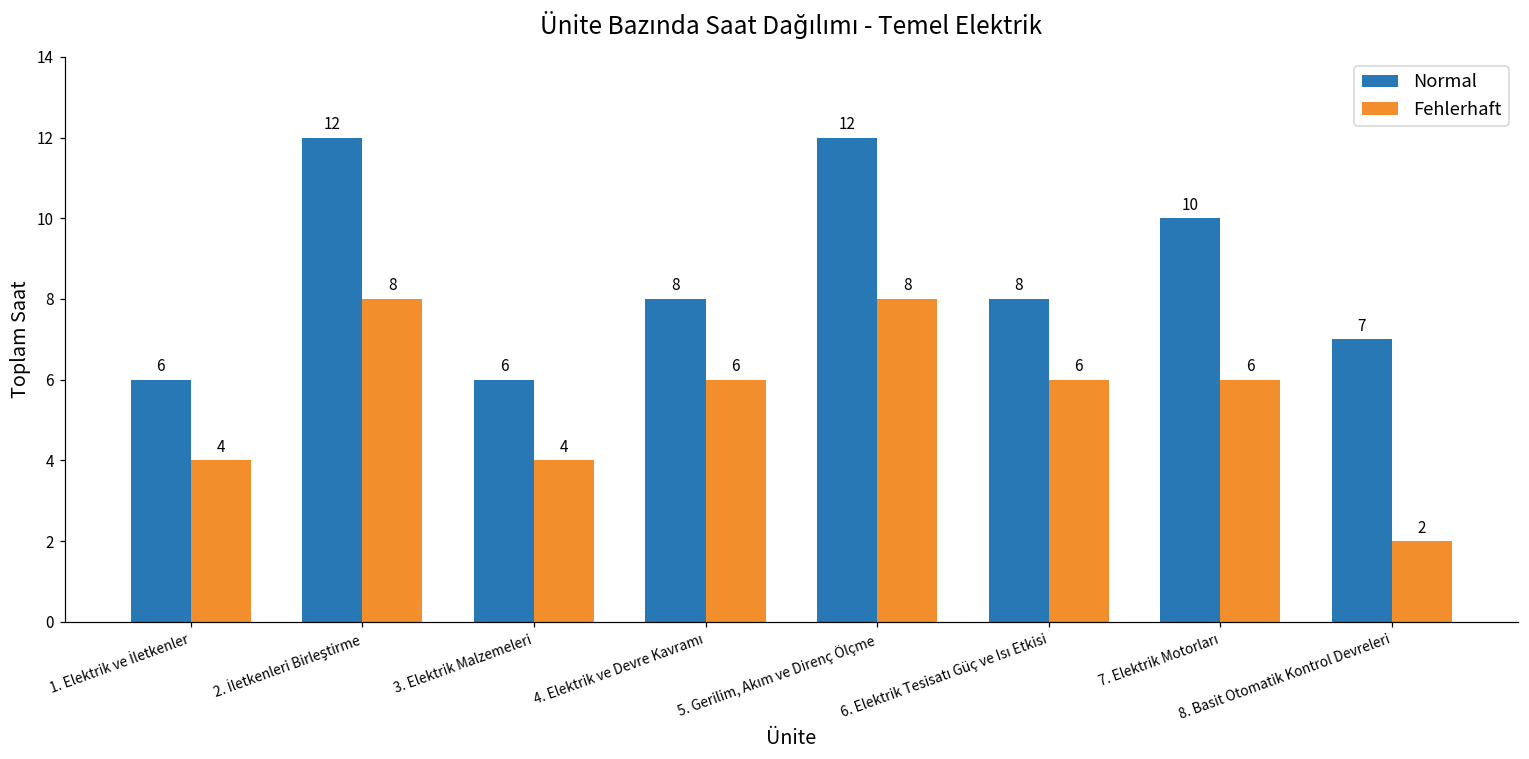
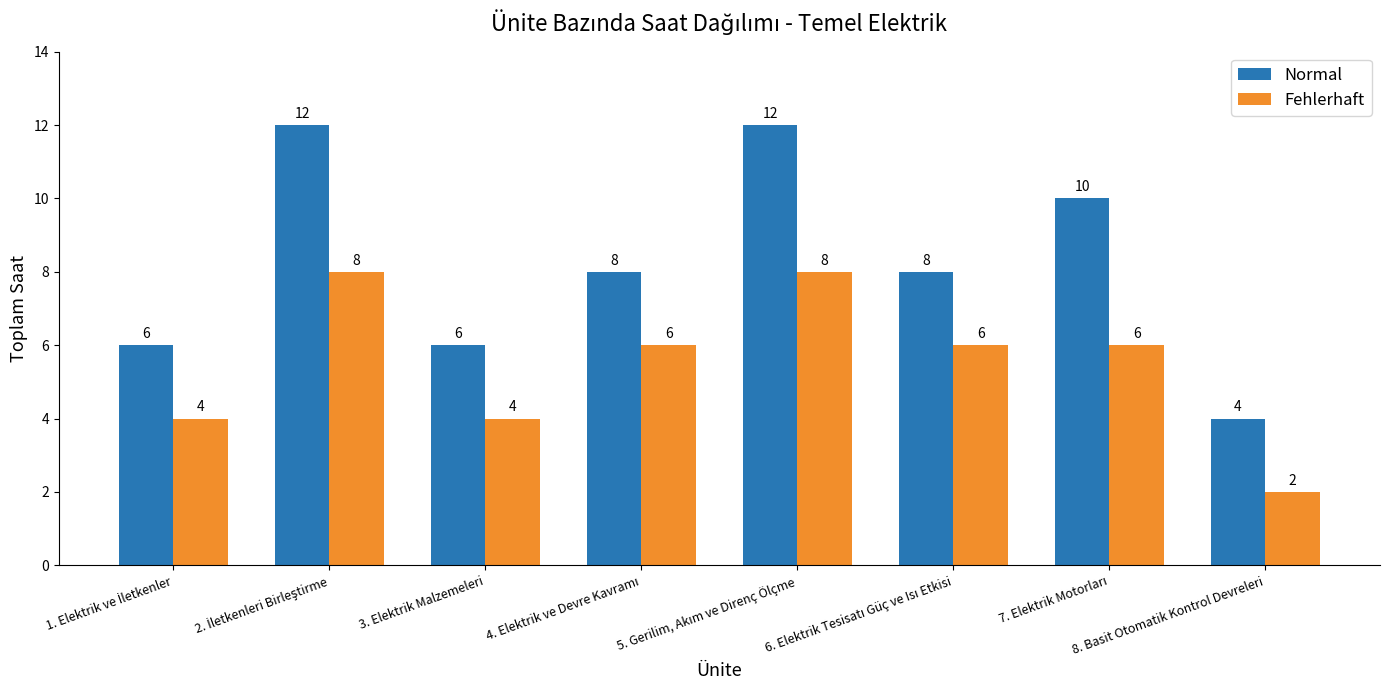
  {
    "Normal": {
      "1. Elektrik ve İletkenler": 6,
      "2. İletkenleri Birleştirme": 12,
      "3. Elektrik Malzemeleri": 6,
      "4. Elektrik ve Devre Kavramı": 8,
      "5. Gerilim, Akım ve Direnç Ölçme": 12,
      "6. Elektrik Tesisatı Güç ve Isı Etkisi": 8,
      "7. Elektrik Motorları": 10,
-     "8. Basit Otomatik Kontrol Devreleri": 7
+     "8. Basit Otomatik Kontrol Devreleri": 4
    },
    "Fehlerhaft": {
      "1. Elektrik ve İletkenler": 4,
      "2. İletkenleri Birleştirme": 8,
      "3. Elektrik Malzemeleri": 4,
      "4. Elektrik ve Devre Kavramı": 6,
      "5. Gerilim, Akım ve Direnç Ölçme": 8,
      "6. Elektrik Tesisatı Güç ve Isı Etkisi": 6,
      "7. Elektrik Motorları": 6,
      "8. Basit Otomatik Kontrol Devreleri": 2
    }
  }
